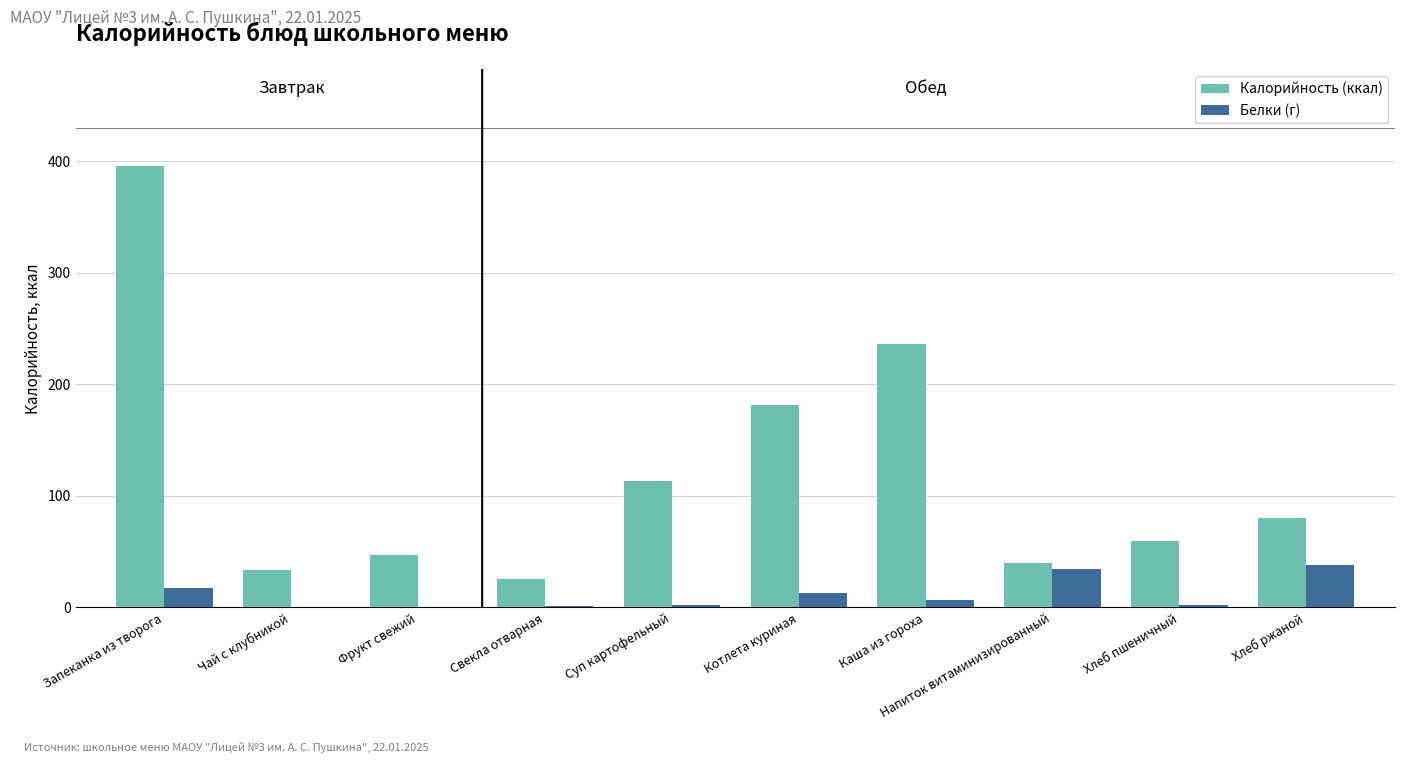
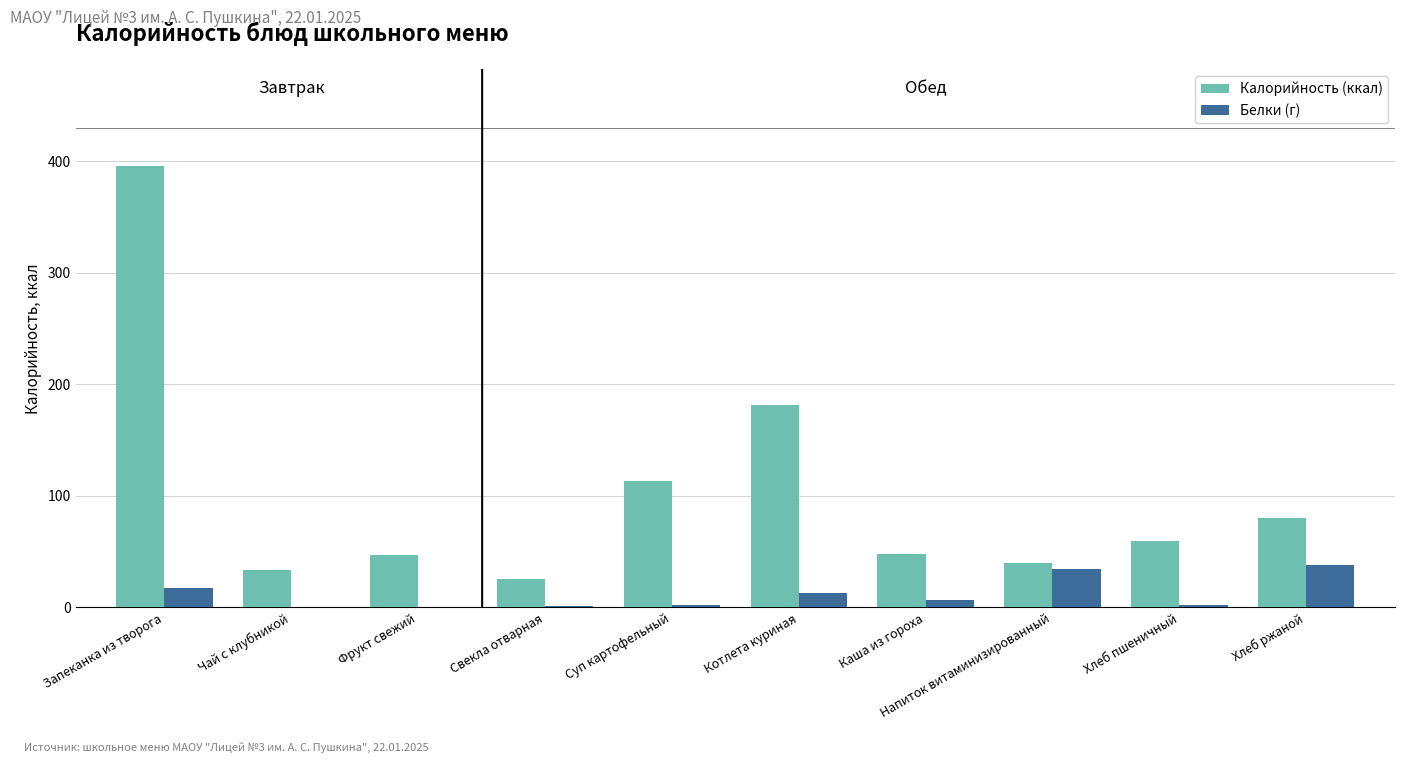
  {
    "Калорийность (ккал)": {
      "Запеканка из творога": 396,
      "Чай с клубникой": 33,
      "Фрукт свежий": 47,
      "Свекла отварная": 25,
      "Суп картофельный": 113,
      "Котлета куриная": 181,
-     "Каша из гороха": 236,
+     "Каша из гороха": 48,
      "Напиток витаминизированный": 39,
      "Хлеб пшеничный": 60,
      "Хлеб ржаной": 80
    },
    "Белки (г)": {
      "Запеканка из творога": 17,
      "Суп картофельный": 3,
      "Котлета куриная": 13,
      "Каша из гороха": 6,
      "Напиток витаминизированный": 34,
      "Хлеб ржаной": 38
    }
  }
